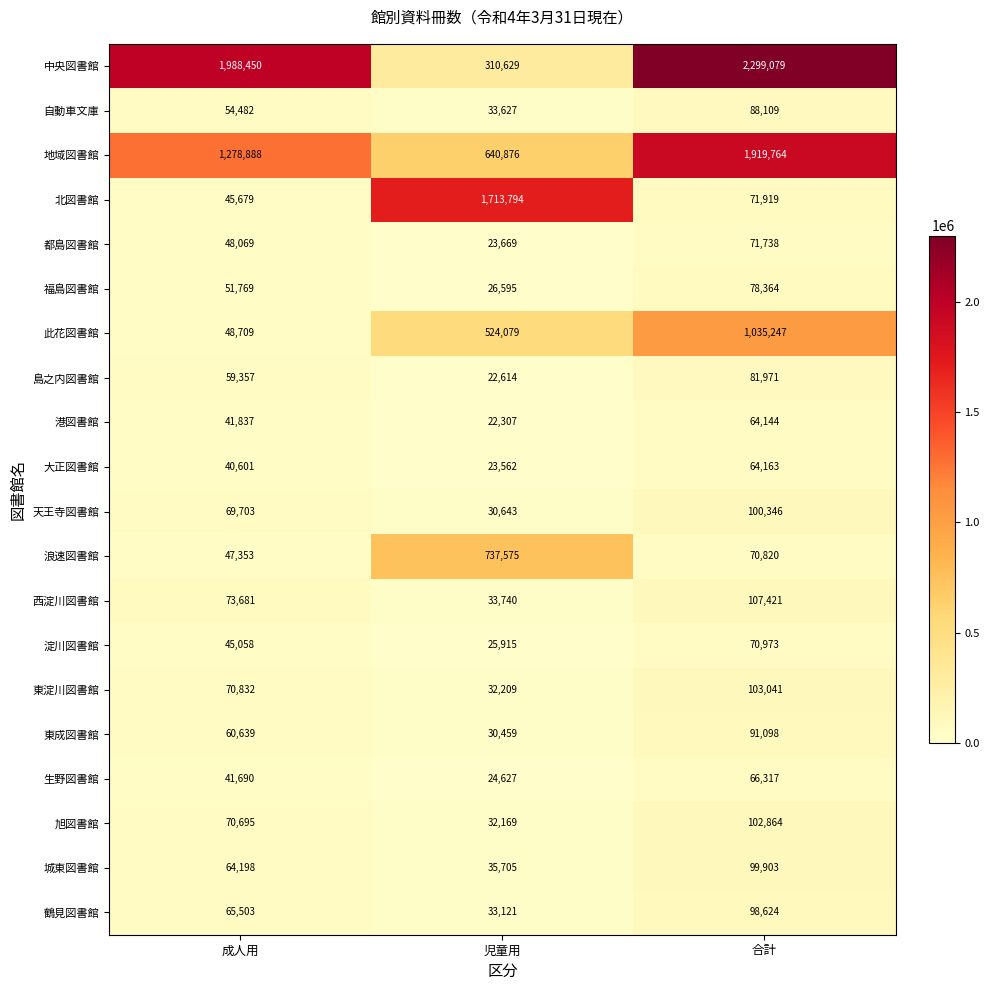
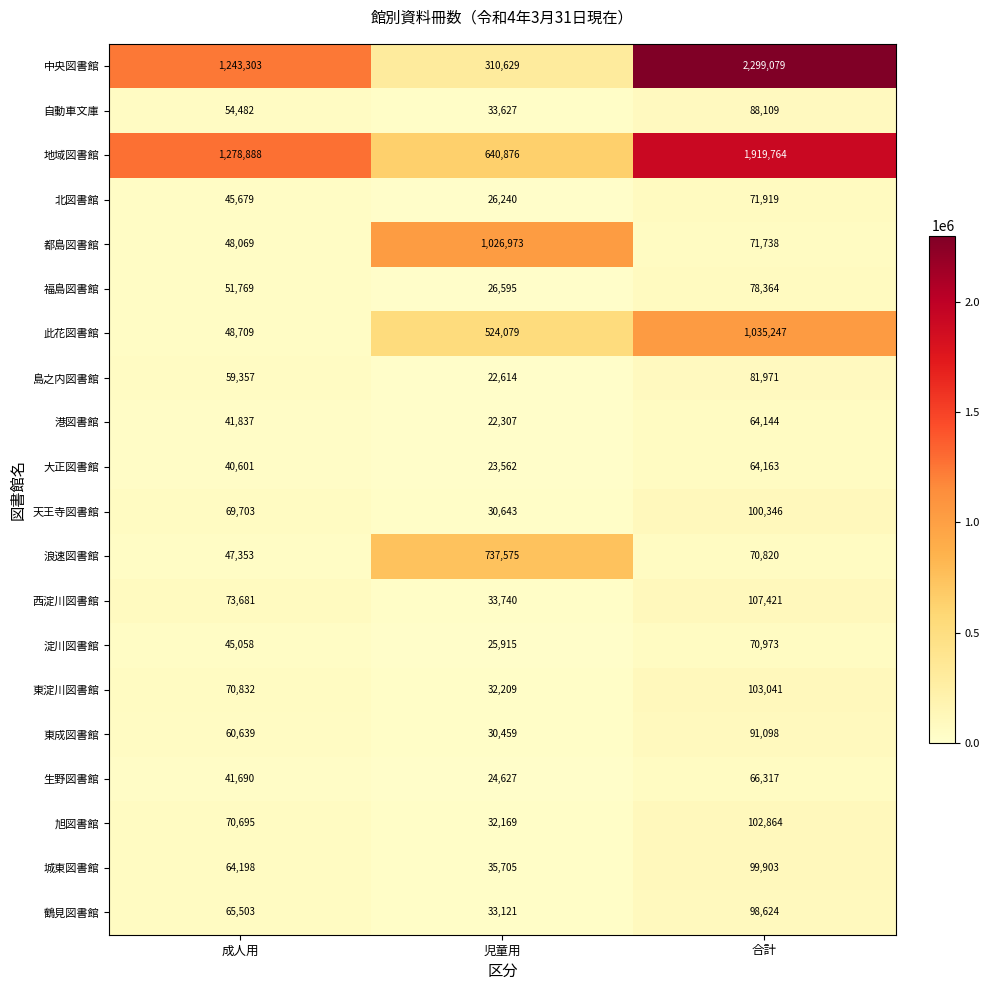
  {
    "中央図書館": {
-     "成人用": "1,988,450",
+     "成人用": "1,243,303",
      "児童用": "310,629",
      "合計": "2,299,079"
    },
    "自動車文庫": {
      "成人用": "54,482",
      "児童用": "33,627",
      "合計": "88,109"
    },
    "地域図書館": {
      "成人用": "1,278,888",
      "児童用": "640,876",
      "合計": "1,919,764"
    },
    "北図書館": {
      "成人用": "45,679",
-     "児童用": "1,713,794",
+     "児童用": "26,240",
      "合計": "71,919"
    },
    "都島図書館": {
      "成人用": "48,069",
-     "児童用": "23,669",
+     "児童用": "1,026,973",
      "合計": "71,738"
    },
    "福島図書館": {
      "成人用": "51,769",
      "児童用": "26,595",
      "合計": "78,364"
    },
    "此花図書館": {
      "成人用": "48,709",
      "児童用": "524,079",
      "合計": "1,035,247"
    },
    "島之内図書館": {
      "成人用": "59,357",
      "児童用": "22,614",
      "合計": "81,971"
    },
    "港図書館": {
      "成人用": "41,837",
      "児童用": "22,307",
      "合計": "64,144"
    },
    "大正図書館": {
      "成人用": "40,601",
      "児童用": "23,562",
      "合計": "64,163"
    },
    "天王寺図書館": {
      "成人用": "69,703",
      "児童用": "30,643",
      "合計": "100,346"
    },
    "浪速図書館": {
      "成人用": "47,353",
      "児童用": "737,575",
      "合計": "70,820"
    },
    "西淀川図書館": {
      "成人用": "73,681",
      "児童用": "33,740",
      "合計": "107,421"
    },
    "淀川図書館": {
      "成人用": "45,058",
      "児童用": "25,915",
      "合計": "70,973"
    },
    "東淀川図書館": {
      "成人用": "70,832",
      "児童用": "32,209",
      "合計": "103,041"
    },
    "東成図書館": {
      "成人用": "60,639",
      "児童用": "30,459",
      "合計": "91,098"
    },
    "生野図書館": {
      "成人用": "41,690",
      "児童用": "24,627",
      "合計": "66,317"
    },
    "旭図書館": {
      "成人用": "70,695",
      "児童用": "32,169",
      "合計": "102,864"
    },
    "城東図書館": {
      "成人用": "64,198",
      "児童用": "35,705",
      "合計": "99,903"
    },
    "鶴見図書館": {
      "成人用": "65,503",
      "児童用": "33,121",
      "合計": "98,624"
    }
  }
